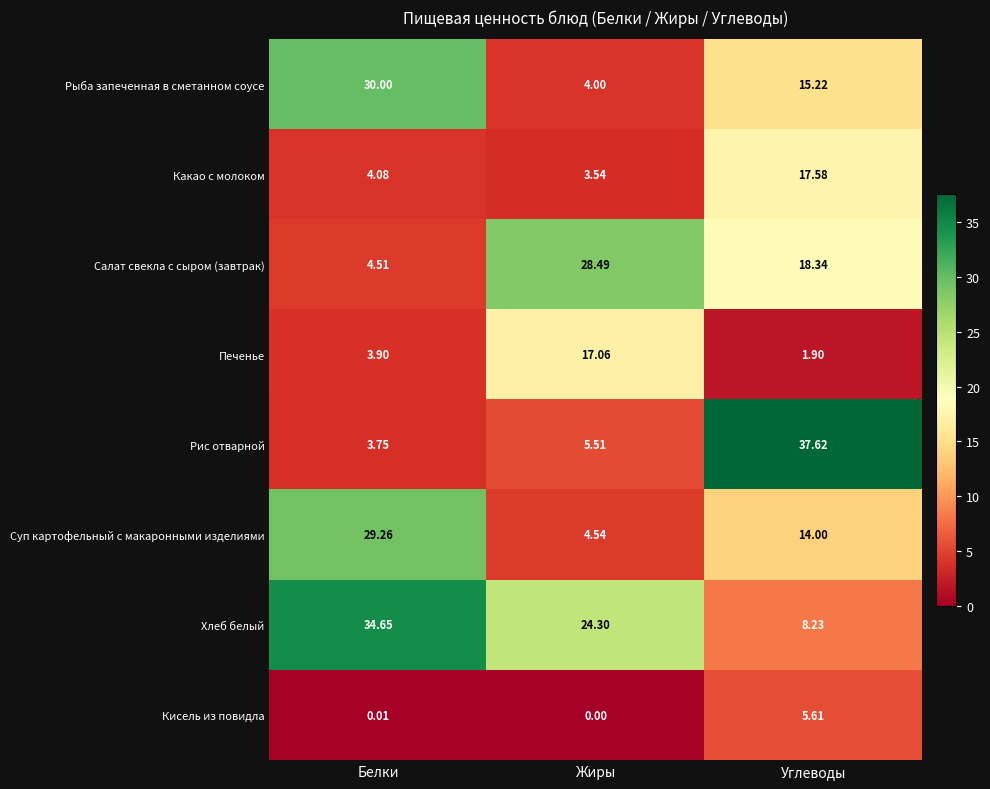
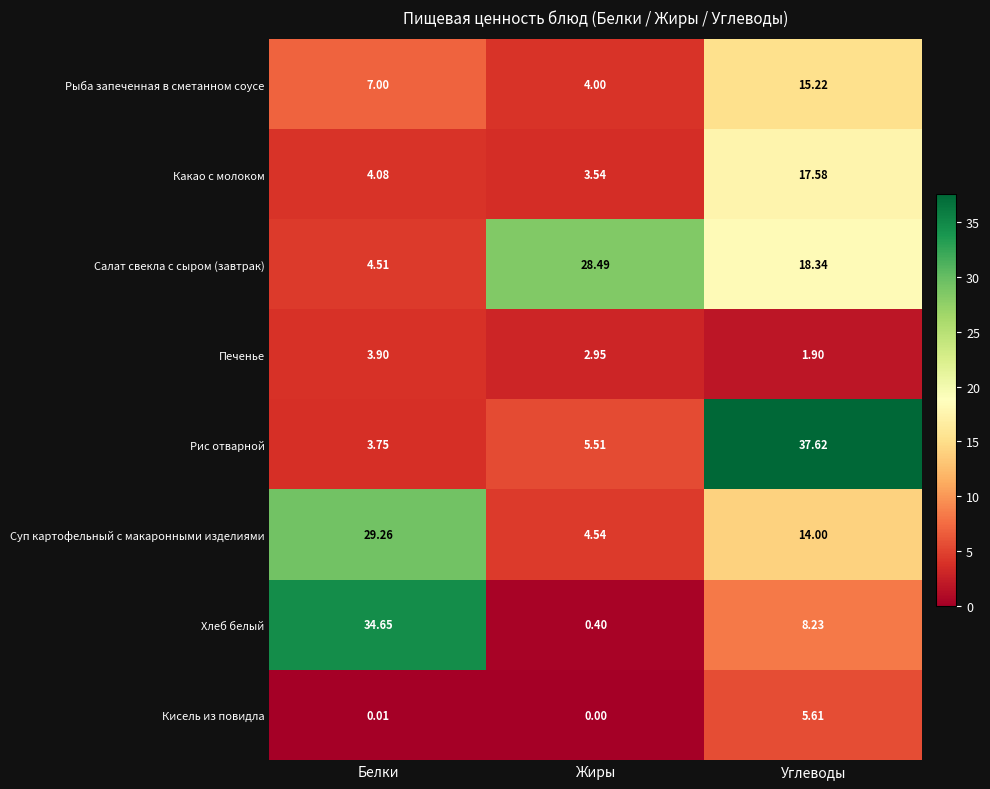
  {
    "Рыба запеченная в сметанном соусе": {
-     "Белки": 30.00,
+     "Белки": 7.00,
      "Жиры": 4.00,
      "Углеводы": 15.22
    },
    "Какао с молоком": {
      "Белки": 4.08,
      "Жиры": 3.54,
      "Углеводы": 17.58
    },
    "Салат свекла с сыром (завтрак)": {
      "Белки": 4.51,
      "Жиры": 28.49,
      "Углеводы": 18.34
    },
    "Печенье": {
      "Белки": 3.90,
-     "Жиры": 17.06,
+     "Жиры": 2.95,
      "Углеводы": 1.90
    },
    "Рис отварной": {
      "Белки": 3.75,
      "Жиры": 5.51,
      "Углеводы": 37.62
    },
    "Суп картофельный с макаронными изделиями": {
      "Белки": 29.26,
      "Жиры": 4.54,
      "Углеводы": 14.00
    },
    "Хлеб белый": {
      "Белки": 34.65,
-     "Жиры": 24.30,
+     "Жиры": 0.40,
      "Углеводы": 8.23
    },
    "Кисель из повидла": {
      "Белки": 0.01,
      "Жиры": 0.00,
      "Углеводы": 5.61
    }
  }
